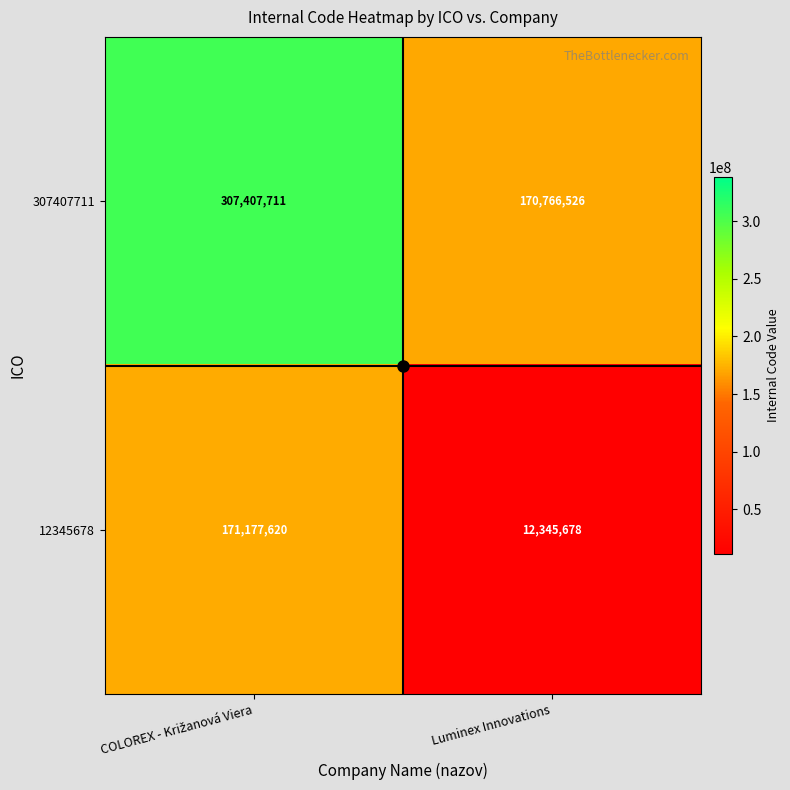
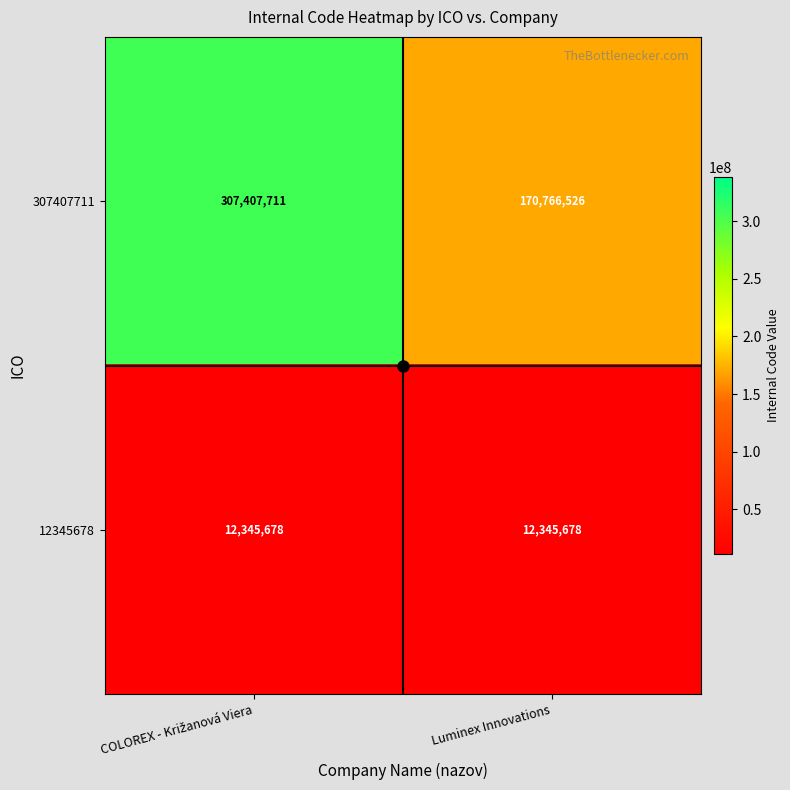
  {
    "307407711": {
      "COLOREX - Križanová Viera": "307,407,711"
    },
    "12345678": {
-     "COLOREX - Križanová Viera": "171,177,620",
+     "COLOREX - Križanová Viera": "12,345,678",
      "Luminex Innovations": "12,345,678"
    }
  }
